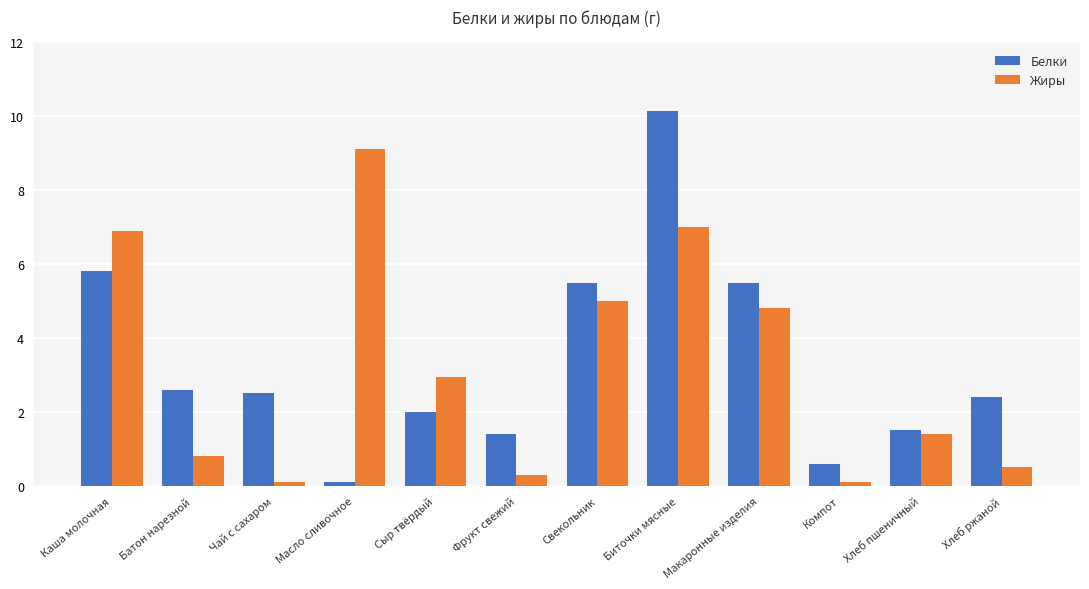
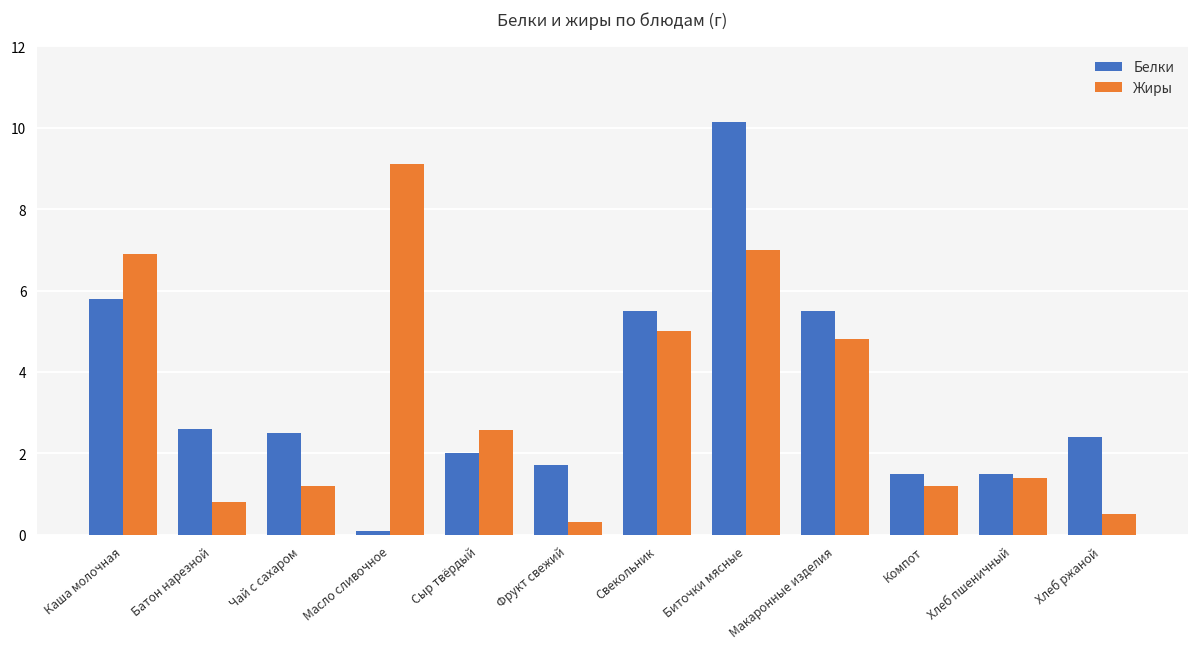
  {
    "Белки": {
      "Каша молочная": 5.8,
      "Батон нарезной": 2.6,
      "Чай с сахаром": 2.5,
      "Масло сливочное": 0.1,
      "Сыр твёрдый": 2.0,
-     "Фрукт свежий": 1.4,
+     "Фрукт свежий": 1.7,
      "Свекольник": 5.5,
      "Биточки мясные": 10.2,
      "Макаронные изделия": 5.5,
-     "Компот": 0.6,
+     "Компот": 1.5,
      "Хлеб пшеничный": 1.5,
      "Хлеб ржаной": 2.4
    },
    "Жиры": {
      "Каша молочная": 6.9,
      "Батон нарезной": 0.8,
-     "Чай с сахаром": 0.1,
+     "Чай с сахаром": 1.2,
      "Масло сливочное": 9.1,
-     "Сыр твёрдый": 3.0,
+     "Сыр твёрдый": 2.6,
      "Фрукт свежий": 0.3,
      "Свекольник": 5.0,
      "Биточки мясные": 7.0,
      "Макаронные изделия": 4.8,
-     "Компот": 0.1,
+     "Компот": 1.2,
      "Хлеб пшеничный": 1.4,
      "Хлеб ржаной": 0.5
    }
  }
